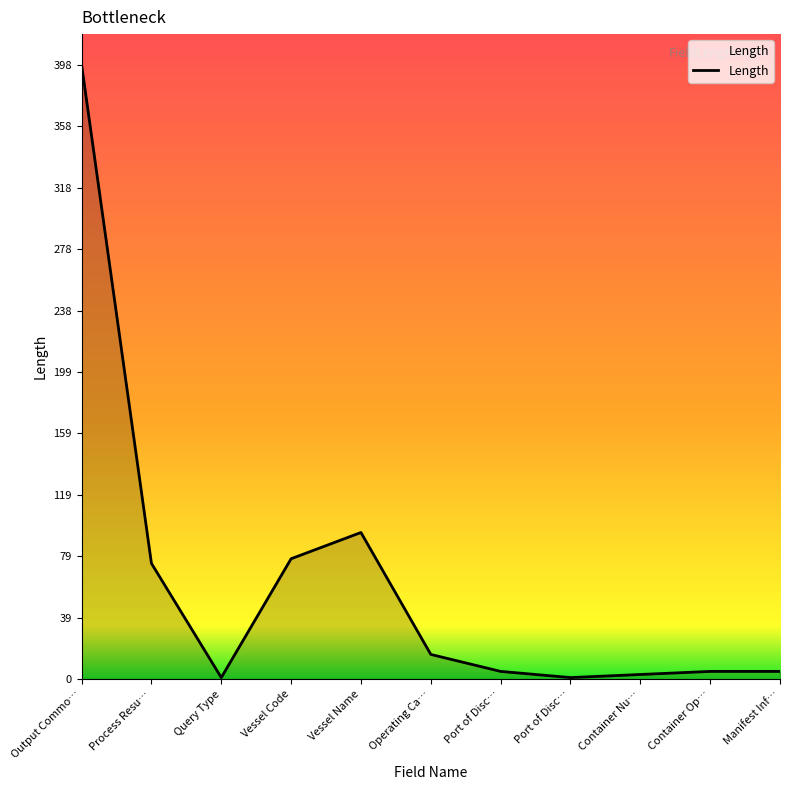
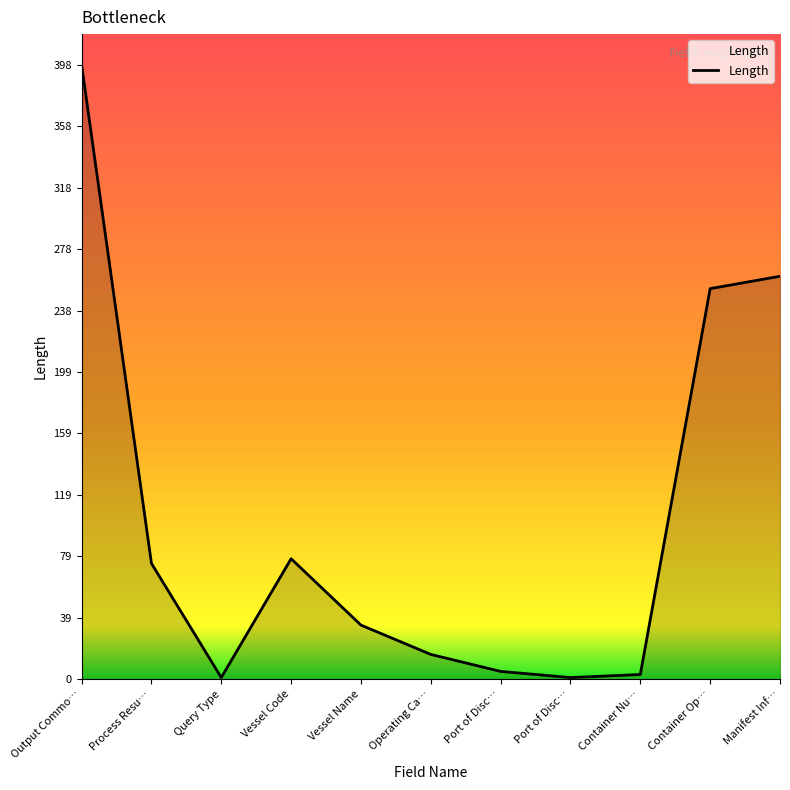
  {
    "Output Commo…": 398,
    "Process Resu…": 75,
    "Query Type": 1,
    "Vessel Code": 78,
-   "Vessel Name": 95,
+   "Vessel Name": 35,
    "Operating Ca…": 16,
    "Container Nu…": 3,
-   "Container Op…": 5,
-   "Manifest Inf…": 5
+   "Container Op…": 253,
+   "Manifest Inf…": 261
  }
